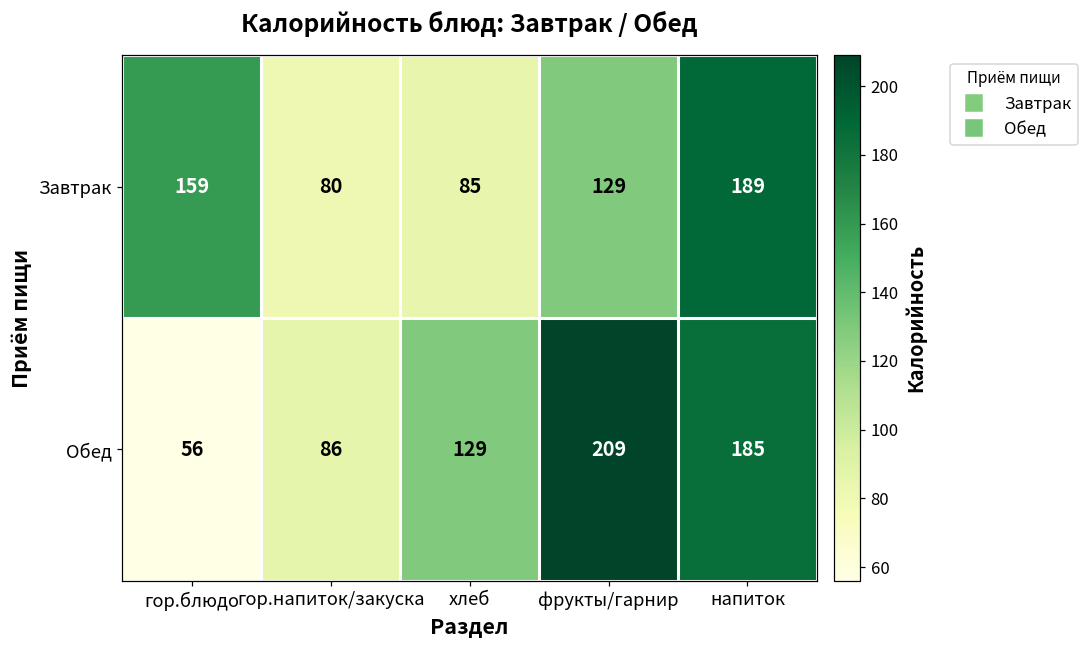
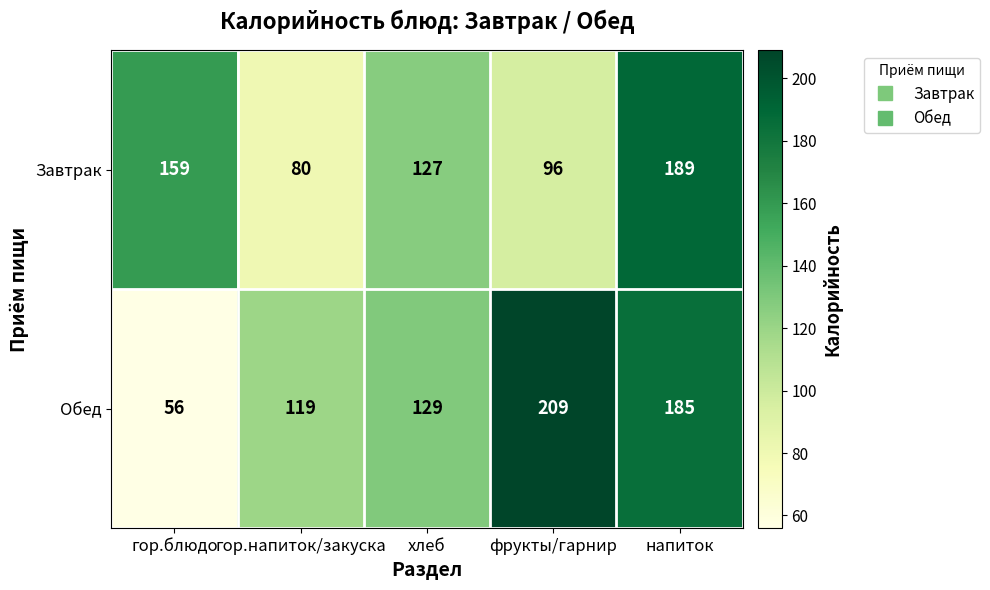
  {
    "Завтрак": {
      "гор.блюдо": 159,
      "гор.напиток/закуска": 80,
-     "хлеб": 85,
-     "фрукты/гарнир": 129,
+     "хлеб": 127,
+     "фрукты/гарнир": 96,
      "напиток": 189
    },
    "Обед": {
      "гор.блюдо": 56,
-     "гор.напиток/закуска": 86,
+     "гор.напиток/закуска": 119,
      "хлеб": 129,
      "фрукты/гарнир": 209,
      "напиток": 185
    }
  }
